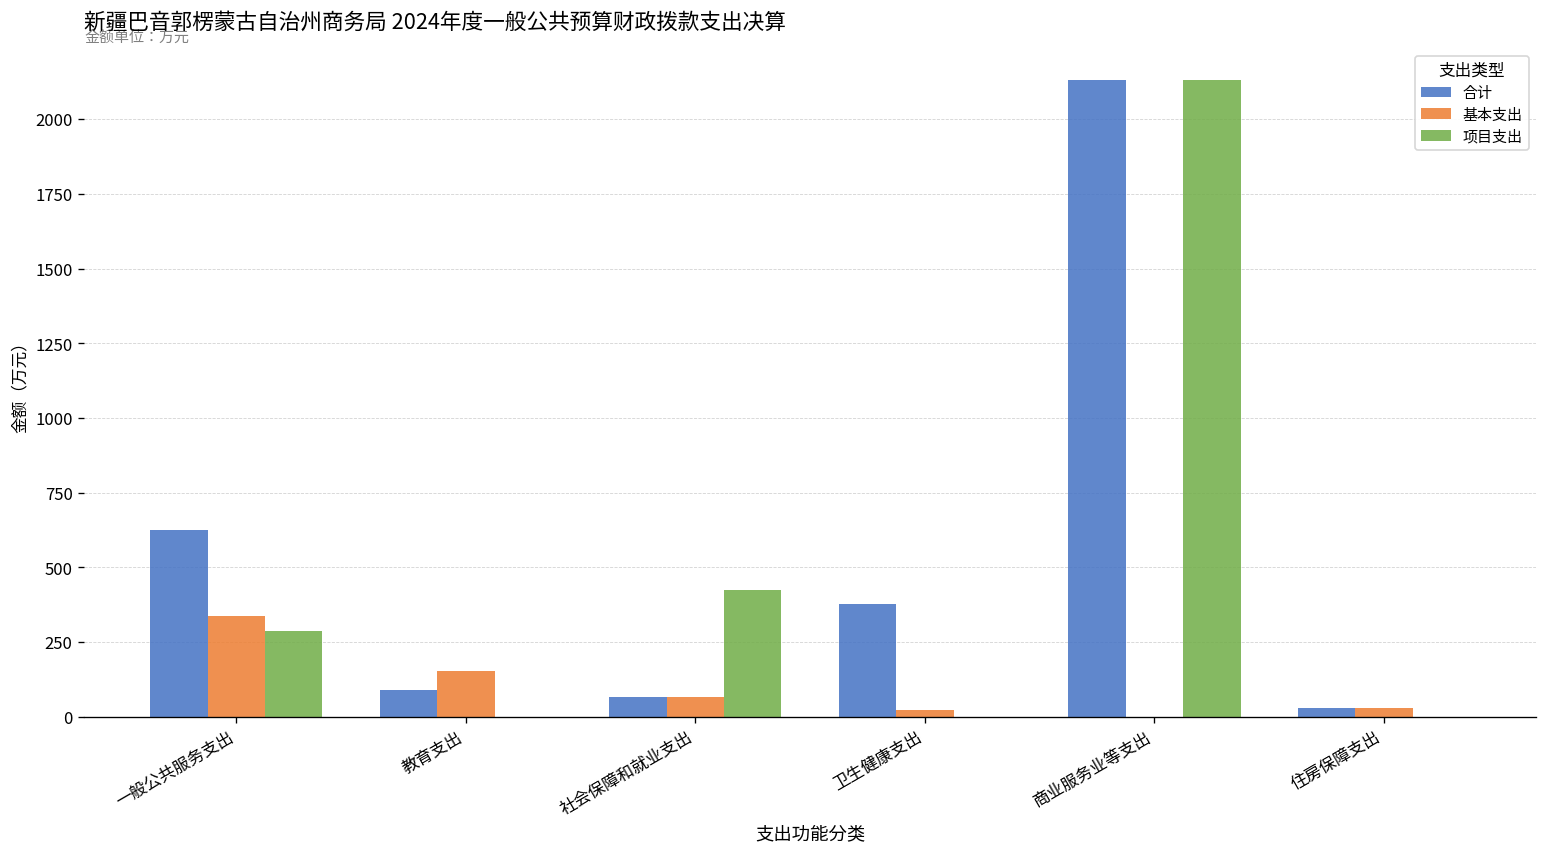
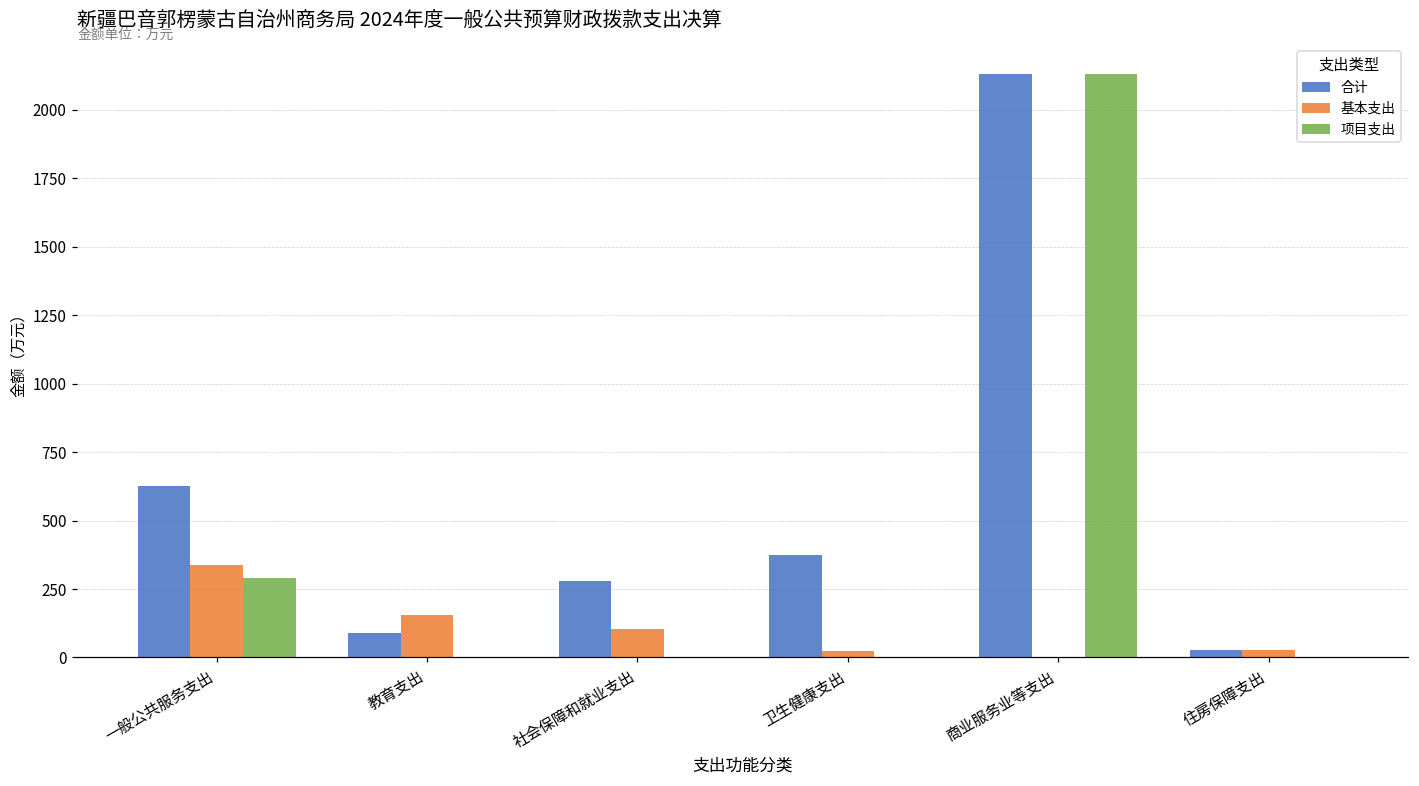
  {
    "合计": {
      "一般公共服务支出": 630,
      "教育支出": 90,
-     "社会保障和就业支出": 70,
+     "社会保障和就业支出": 280,
      "卫生健康支出": 380,
      "商业服务业等支出": 2130,
      "住房保障支出": 30
    },
    "基本支出": {
      "一般公共服务支出": 340,
      "教育支出": 150,
-     "社会保障和就业支出": 70,
+     "社会保障和就业支出": 100,
      "卫生健康支出": 20,
      "商业服务业等支出": 0,
      "住房保障支出": 30
    },
    "项目支出": {
      "一般公共服务支出": 290,
      "教育支出": 0,
-     "社会保障和就业支出": 430,
+     "社会保障和就业支出": 0,
      "卫生健康支出": 0,
      "商业服务业等支出": 2130,
      "住房保障支出": 0
    }
  }
